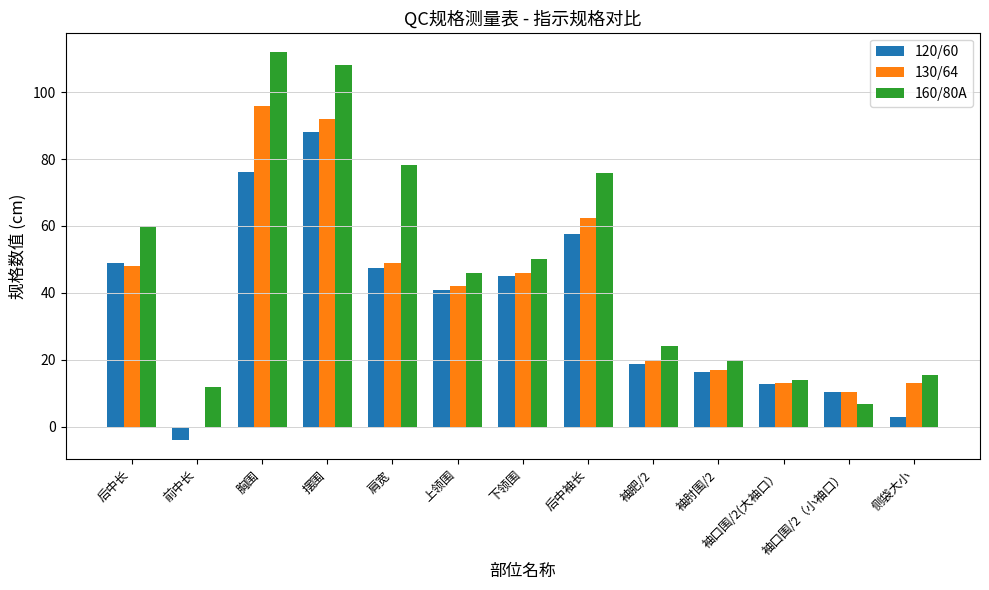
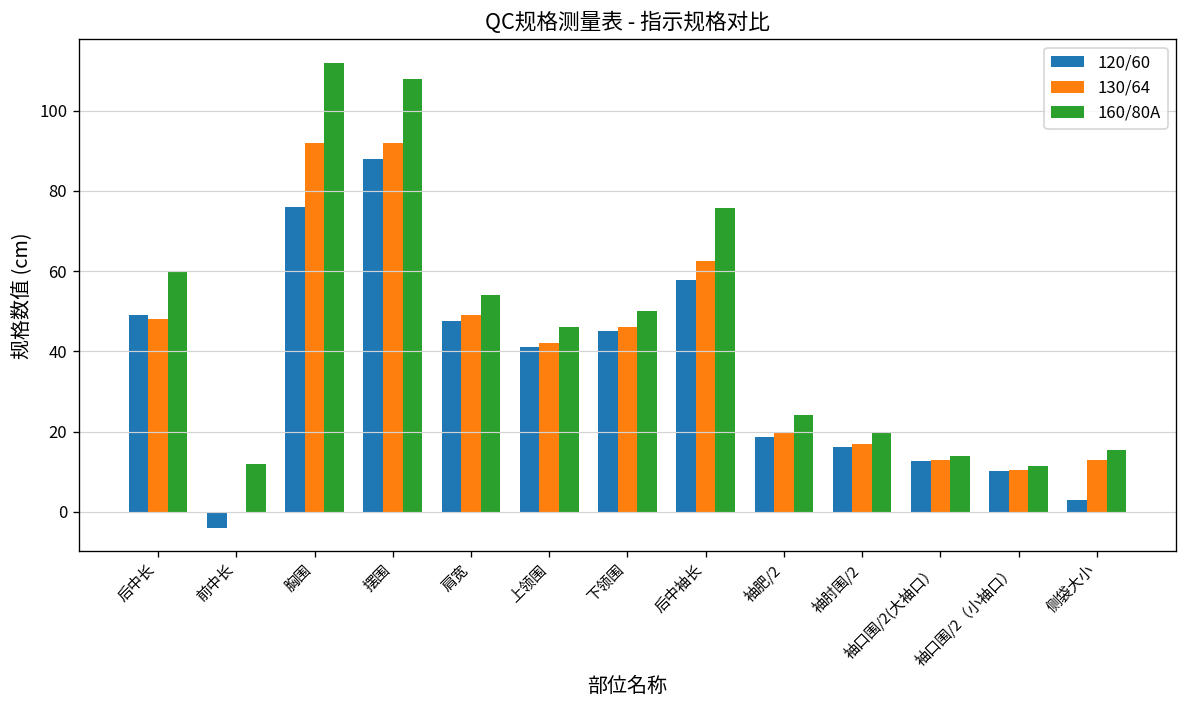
  {
    "120/60": {
      "后中长": 49,
      "前中长": -4,
      "胸围": 76,
      "摆围": 88,
      "肩宽": 48,
      "上领围": 41,
      "下领围": 45,
      "后中袖长": 58,
      "袖肥/2": 19,
      "袖肘围/2": 16,
      "袖口围/2(大袖口）": 13,
      "袖口围/2（小袖口）": 10,
      "侧袋大小": 3
    },
    "130/64": {
      "后中长": 48,
      "前中长": 0,
-     "胸围": 96,
+     "胸围": 92,
      "摆围": 92,
      "肩宽": 49,
      "上领围": 42,
      "下领围": 46,
      "后中袖长": 63,
      "袖肥/2": 20,
      "袖肘围/2": 17,
      "袖口围/2(大袖口）": 13,
      "袖口围/2（小袖口）": 11,
      "侧袋大小": 13
    },
    "160/80A": {
      "后中长": 60,
      "前中长": 12,
      "胸围": 112,
      "摆围": 108,
-     "肩宽": 78,
+     "肩宽": 54,
      "上领围": 46,
      "下领围": 50,
      "后中袖长": 76,
      "袖肥/2": 24,
      "袖肘围/2": 20,
      "袖口围/2(大袖口）": 14,
-     "袖口围/2（小袖口）": 7,
+     "袖口围/2（小袖口）": 12,
      "侧袋大小": 16
    }
  }
